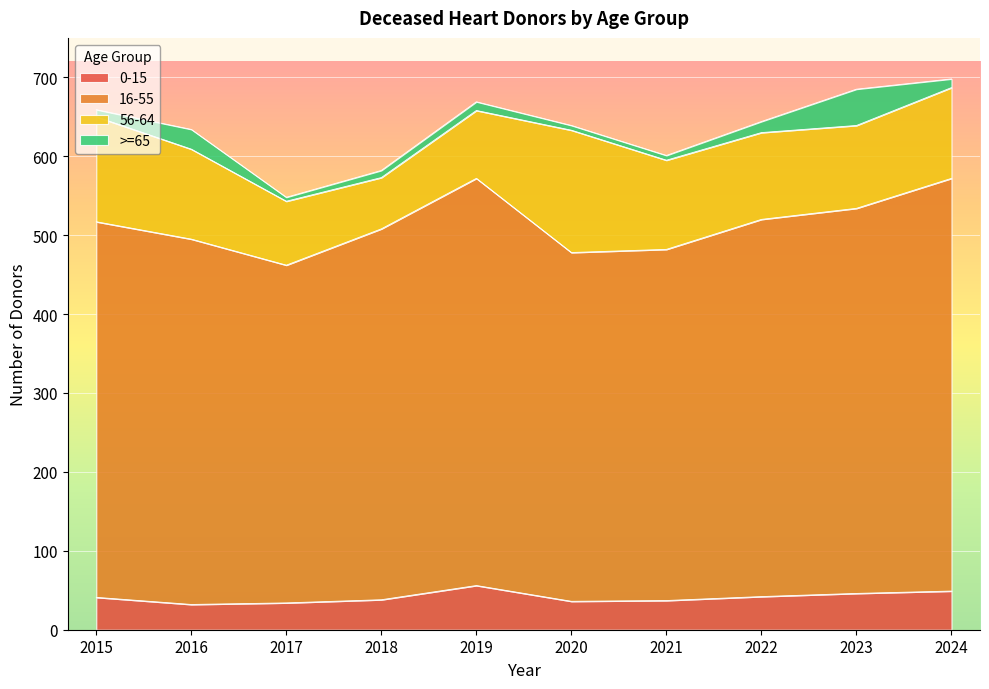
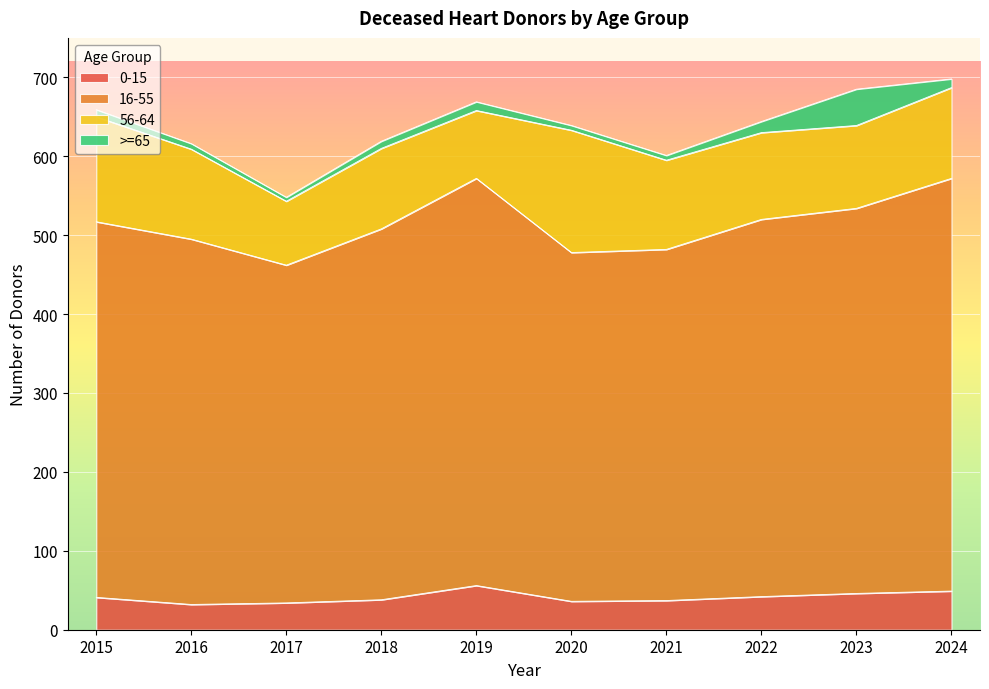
  {
    "56-64": {
      "2016": 110,
      "2017": 80,
-     "2018": 70,
+     "2018": 100,
      "2019": 90,
      "2020": 160,
      "2021": 110,
      "2022": 110,
      "2023": 110,
      "2024": 120
    },
    ">=65": {
-     "2016": 30,
+     "2016": 10,
      "2017": 10,
      "2018": 10,
      "2019": 10,
      "2020": 10,
      "2021": 10,
      "2022": 10,
      "2023": 50,
      "2024": 10
    }
  }
